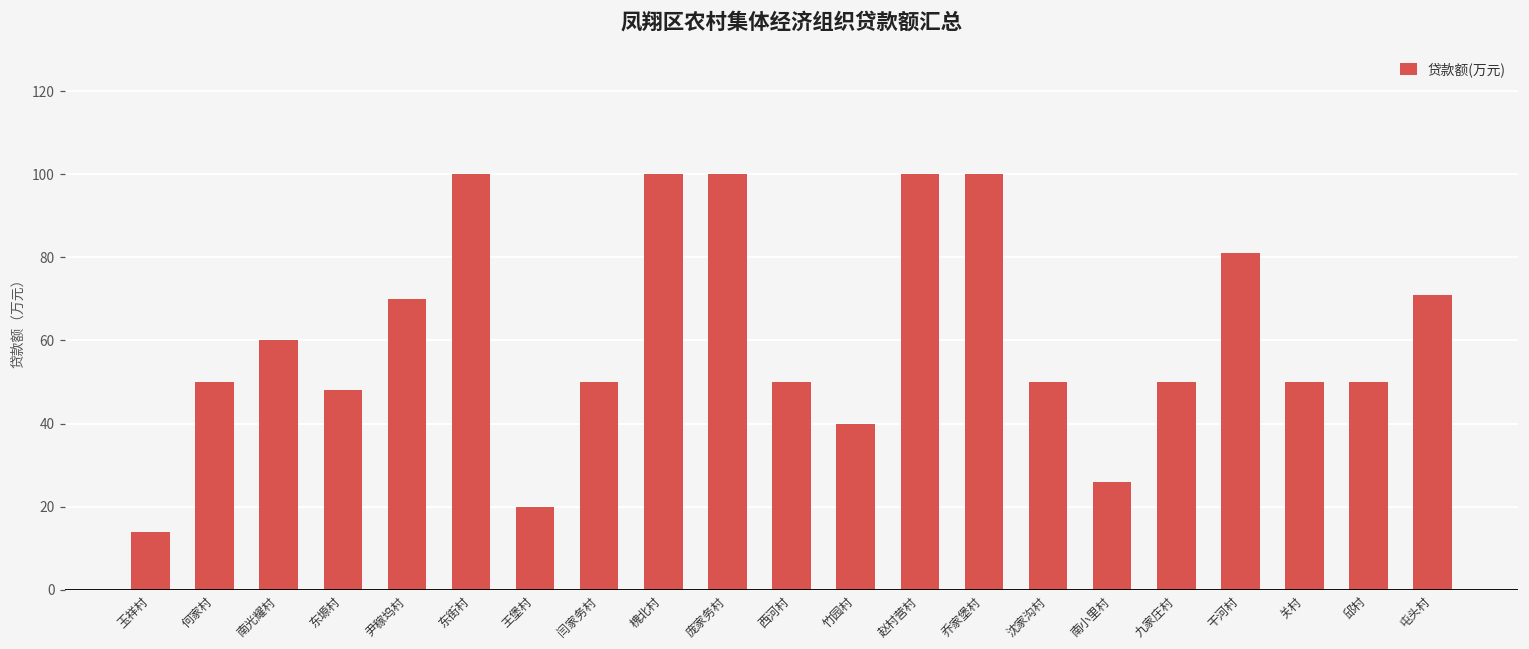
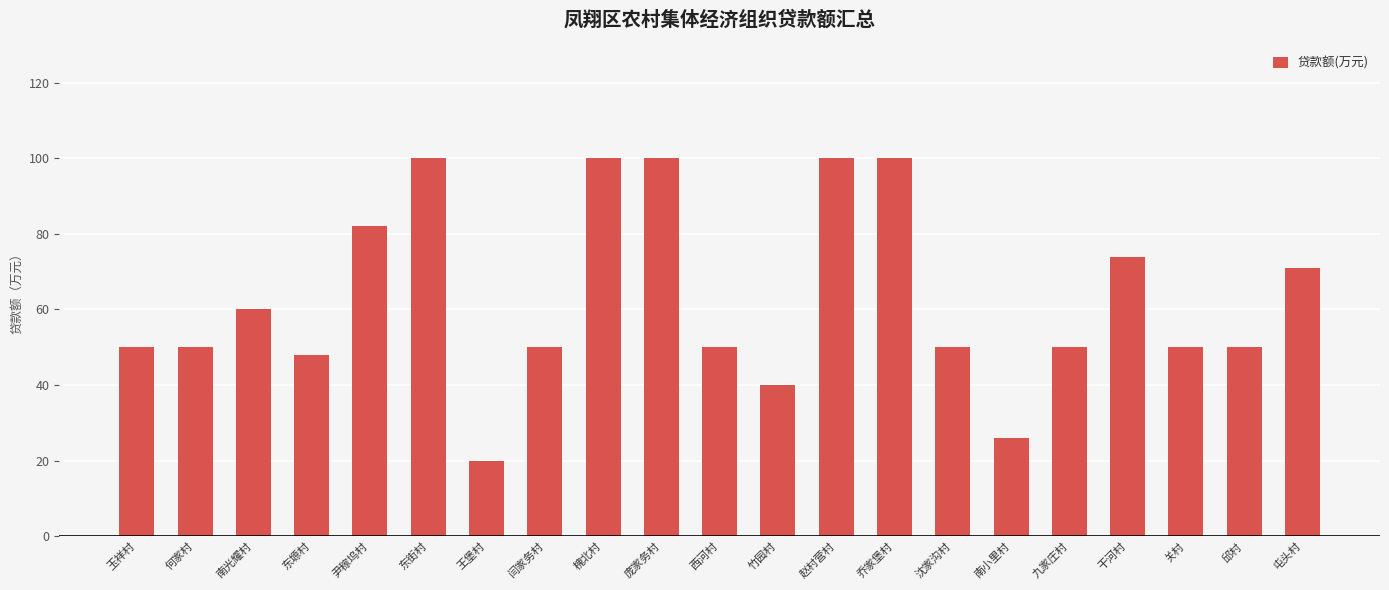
  {
-   "玉祥村": 14,
+   "玉祥村": 50,
    "何家村": 50,
    "南光耀村": 60,
    "东塬村": 48,
-   "尹稼坞村": 70,
+   "尹稼坞村": 82,
    "东街村": 100,
    "王堡村": 20,
    "闫家务村": 50,
    "槐北村": 100,
    "庞家务村": 100,
    "西河村": 50,
    "竹园村": 40,
    "赵村营村": 100,
    "乔家堡村": 100,
    "沈家沟村": 50,
    "南小里村": 26,
    "九家庄村": 50,
-   "干河村": 81,
+   "干河村": 74,
    "关村": 50,
    "邱村": 50,
    "屯头村": 71
  }
